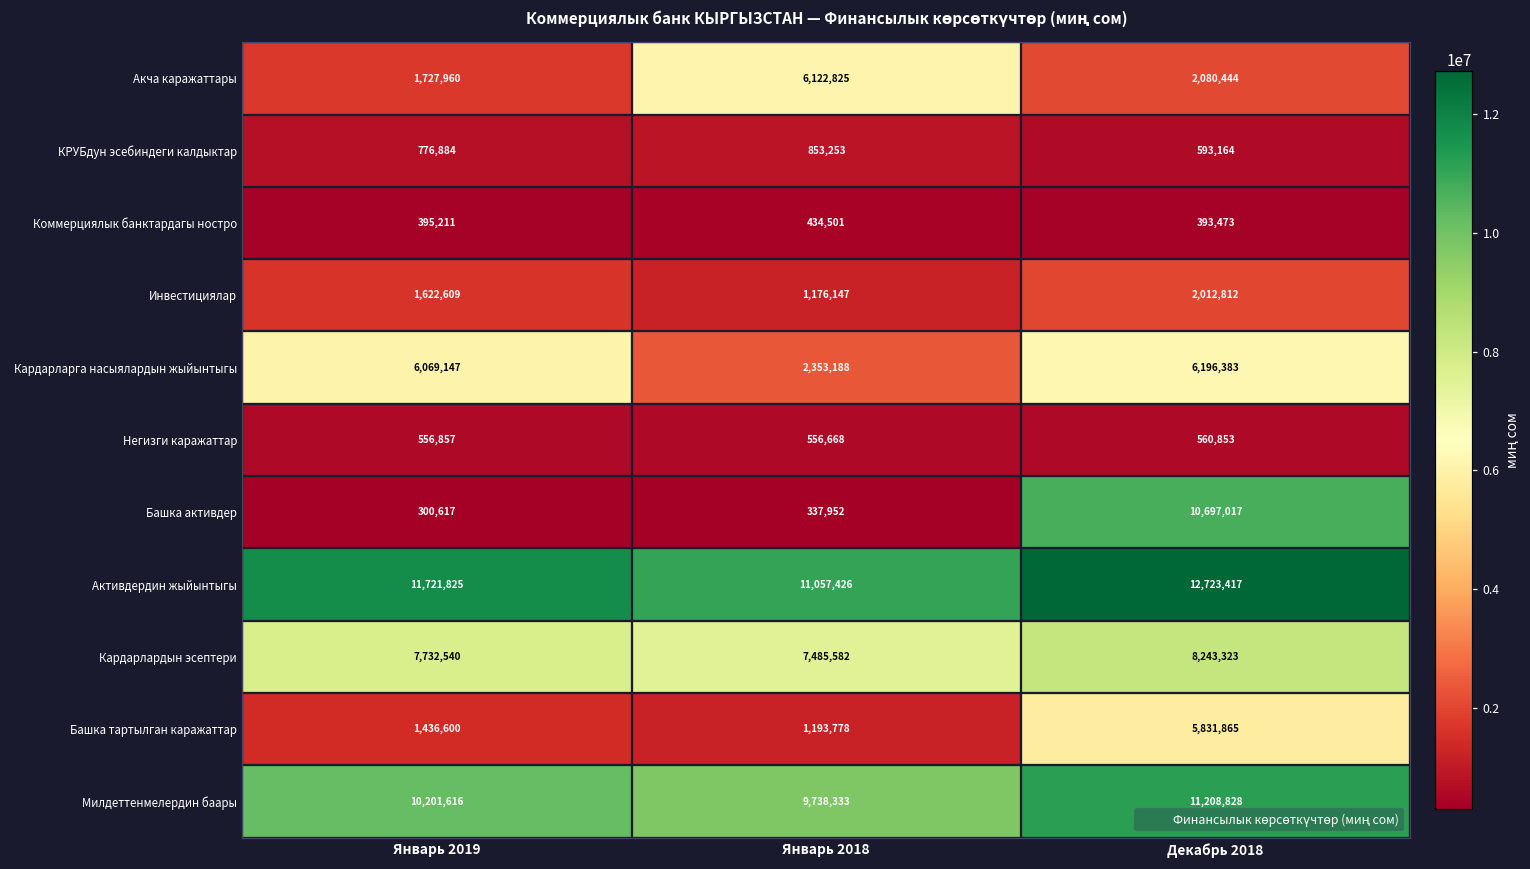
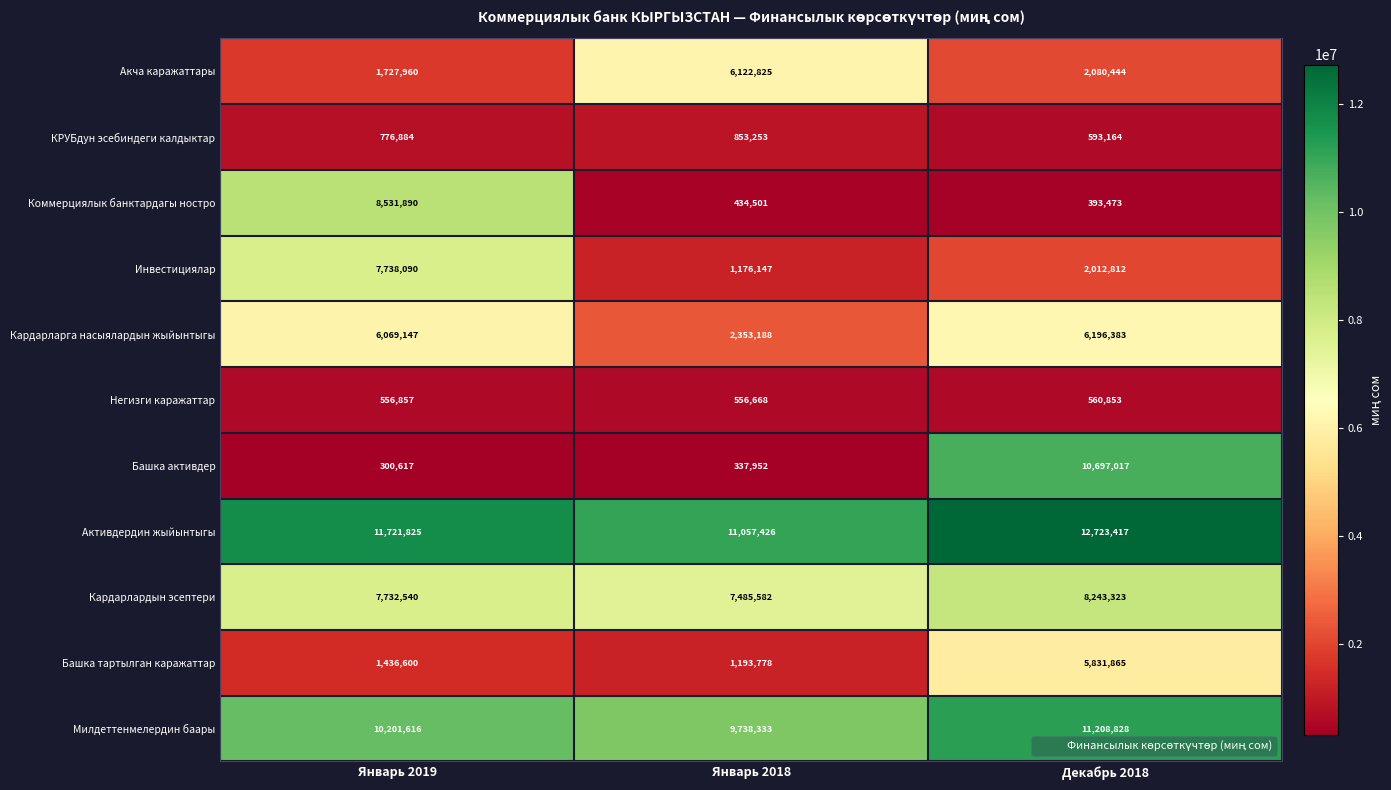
  {
    "Акча каражаттары": {
      "Январь 2019": "1,727,960",
      "Январь 2018": "6,122,825",
      "Декабрь 2018": "2,080,444"
    },
    "КРУБдун эсебиндеги калдыктар": {
      "Январь 2019": "776,884",
      "Январь 2018": "853,253",
      "Декабрь 2018": "593,164"
    },
    "Коммерциялык банктардагы ностро": {
-     "Январь 2019": "395,211",
+     "Январь 2019": "8,531,890",
      "Январь 2018": "434,501",
      "Декабрь 2018": "393,473"
    },
    "Инвестициялар": {
-     "Январь 2019": "1,622,609",
+     "Январь 2019": "7,738,090",
      "Январь 2018": "1,176,147",
      "Декабрь 2018": "2,012,812"
    },
    "Кардарларга насыялардын жыйынтыгы": {
      "Январь 2019": "6,069,147",
      "Январь 2018": "2,353,188",
      "Декабрь 2018": "6,196,383"
    },
    "Негизги каражаттар": {
      "Январь 2019": "556,857",
      "Январь 2018": "556,668",
      "Декабрь 2018": "560,853"
    },
    "Башка активдер": {
      "Январь 2019": "300,617",
      "Январь 2018": "337,952",
      "Декабрь 2018": "10,697,017"
    },
    "Активдердин жыйынтыгы": {
      "Январь 2019": "11,721,825",
      "Январь 2018": "11,057,426",
      "Декабрь 2018": "12,723,417"
    },
    "Кардарлардын эсептери": {
      "Январь 2019": "7,732,540",
      "Январь 2018": "7,485,582",
      "Декабрь 2018": "8,243,323"
    },
    "Башка тартылган каражаттар": {
      "Январь 2019": "1,436,600",
      "Январь 2018": "1,193,778",
      "Декабрь 2018": "5,831,865"
    },
    "Милдеттенмелердин баары": {
      "Январь 2019": "10,201,616",
      "Январь 2018": "9,738,333",
      "Декабрь 2018": "11,208,828"
    }
  }
